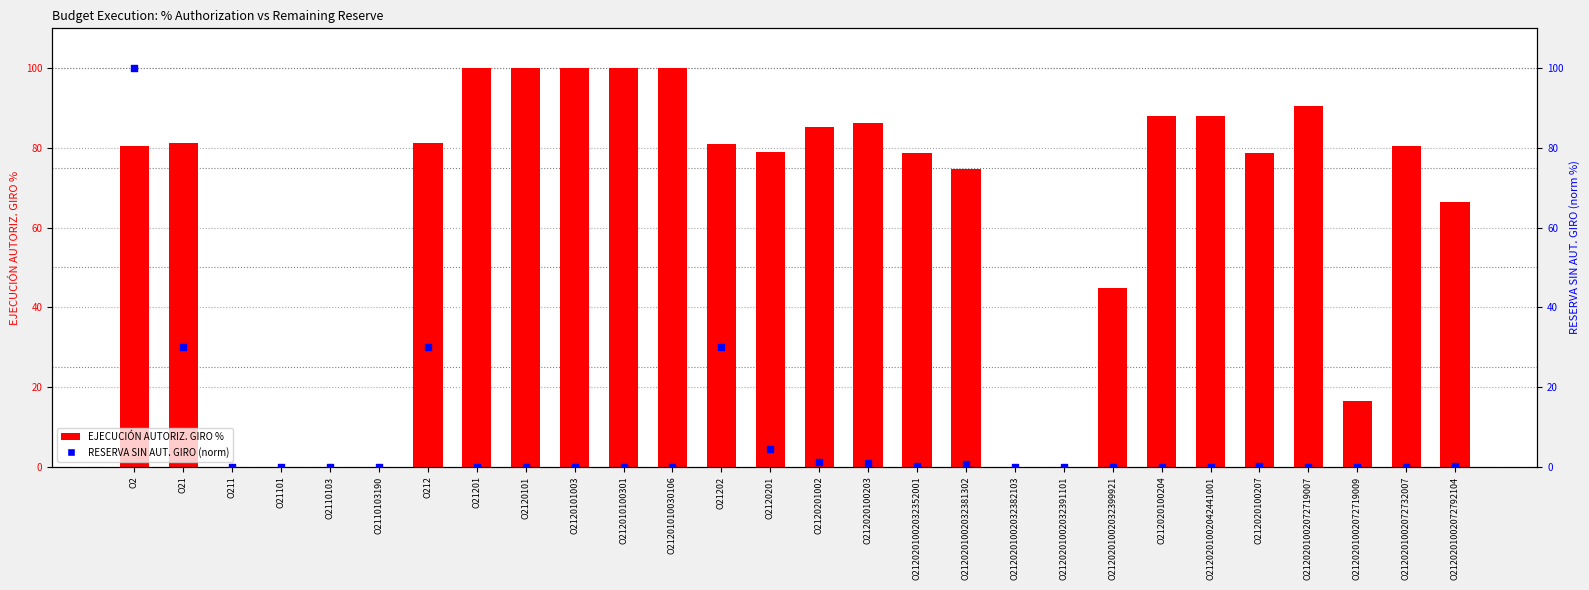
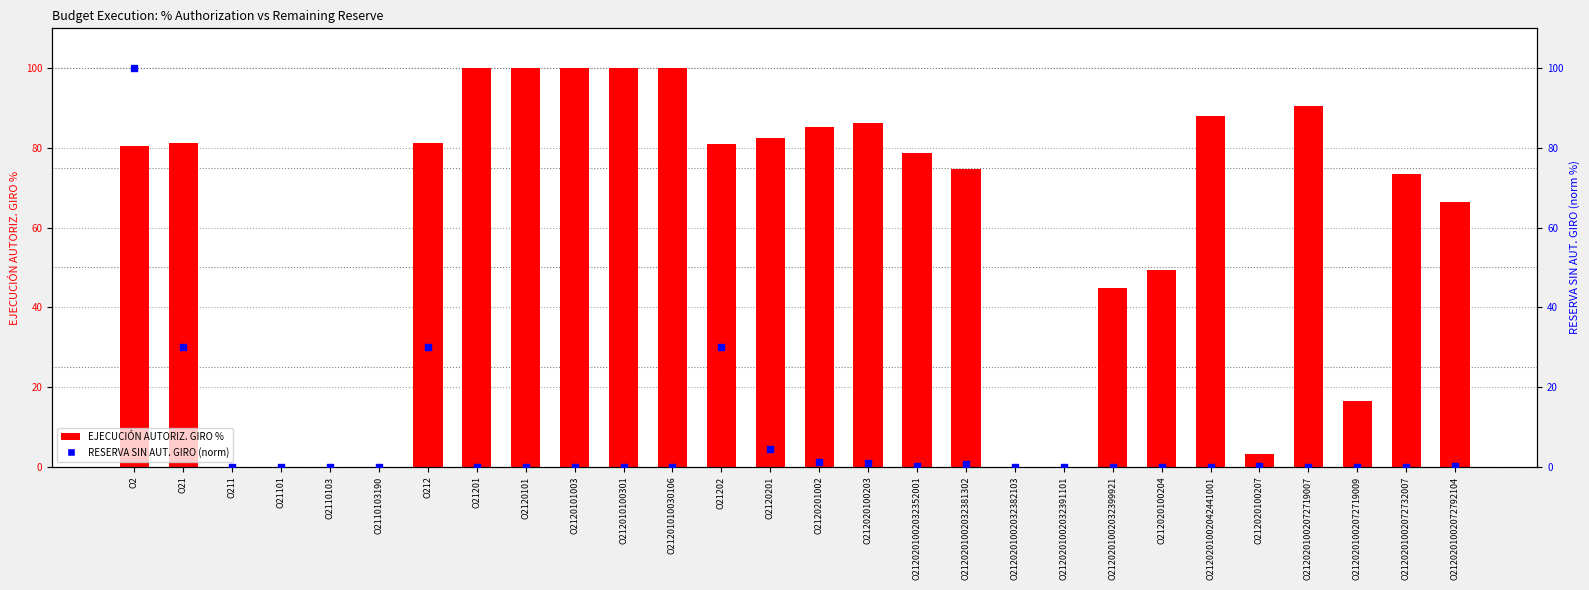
  {
    "EJECUCIÓN AUTORIZ. GIRO %": {
      "O2": 80,
      "O21": 81,
      "O211": 0,
      "O21101": 0,
      "O2110103": 0,
      "O2110103190": 0,
      "O212": 81,
      "O21201": 100,
      "O2120101": 100,
      "O2120101003": 100,
      "O212010100301": 100,
      "O21201010030106": 100,
      "O21202": 81,
-     "O2120201": 79,
+     "O2120201": 82,
      "O2120201002": 85,
      "O212020100203": 86,
      "O2120201002032352001": 79,
      "O2120201002032381302": 75,
      "O2120201002032382103": 0,
      "O2120201002032391101": 0,
      "O2120201002032399921": 45,
-     "O212020100204": 88,
+     "O212020100204": 49,
      "O2120201002042441001": 88,
-     "O212020100207": 79,
+     "O212020100207": 3,
      "O2120201002072719007": 91,
      "O2120201002072719009": 16,
-     "O2120201002072732007": 81,
+     "O2120201002072732007": 73,
      "O2120201002072792104": 66
    }
  }
